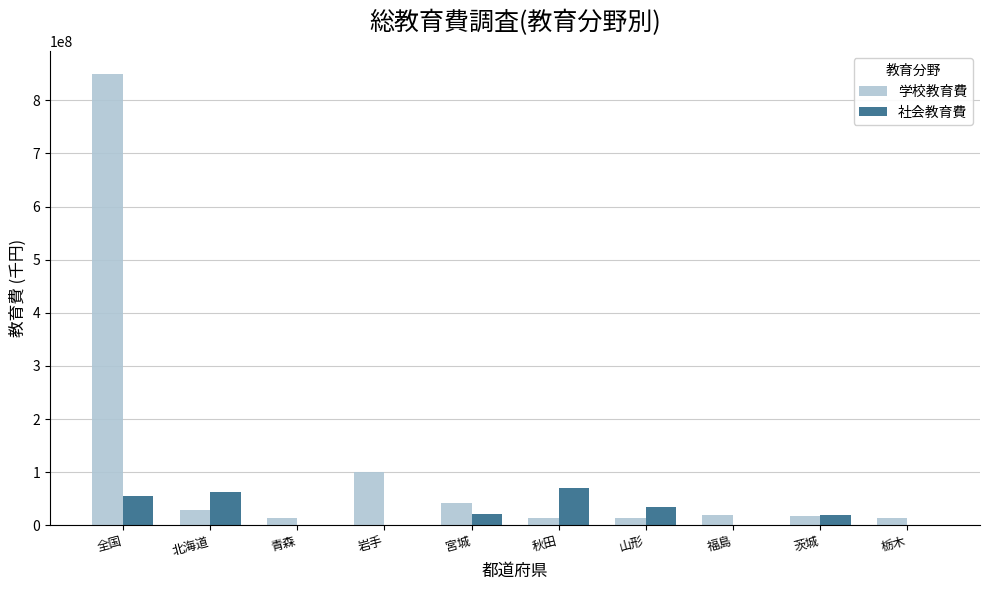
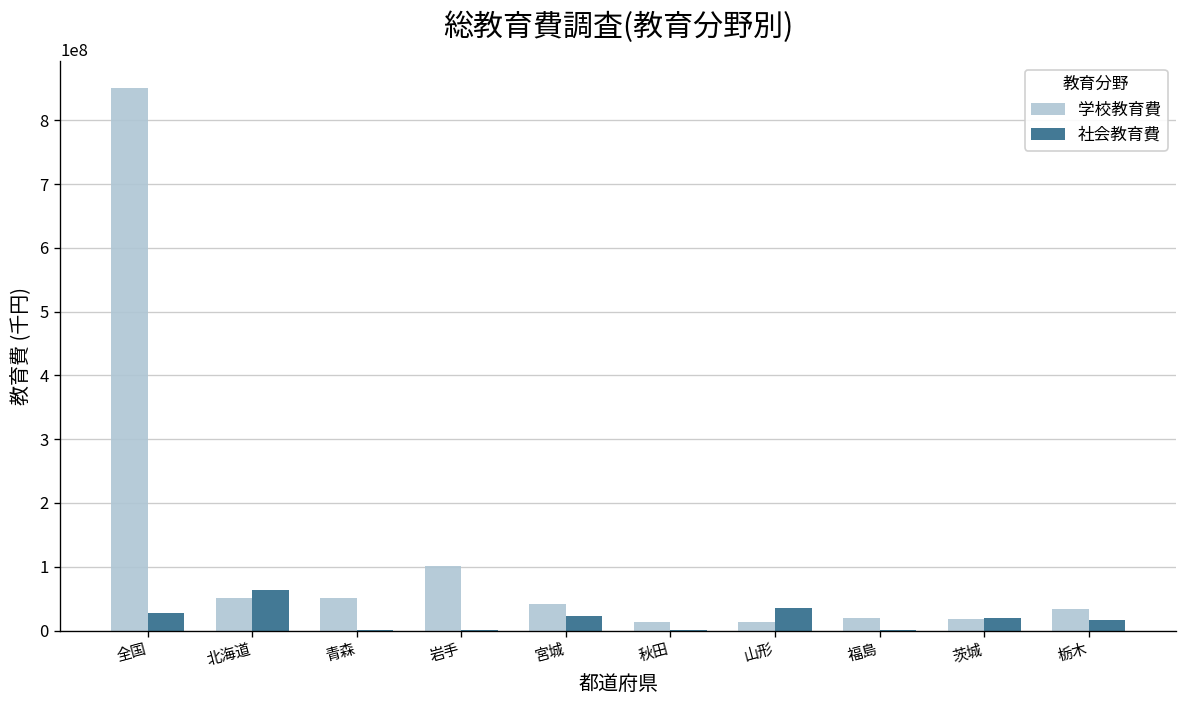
  {
    "学校教育費": {
      "全国": 850000000,
-     "北海道": 30000000,
-     "青森": 10000000,
+     "北海道": 50000000,
+     "青森": 50000000,
      "岩手": 100000000,
      "宮城": 40000000,
      "秋田": 10000000,
      "山形": 10000000,
      "福島": 20000000,
      "茨城": 20000000,
-     "栃木": 10000000
+     "栃木": 30000000
    },
    "社会教育費": {
-     "全国": 50000000,
+     "全国": 30000000,
      "北海道": 60000000,
      "宮城": 20000000,
-     "秋田": 70000000,
+     "秋田": 0,
      "山形": 30000000,
      "茨城": 20000000,
-     "栃木": 0
+     "栃木": 20000000
    }
  }
